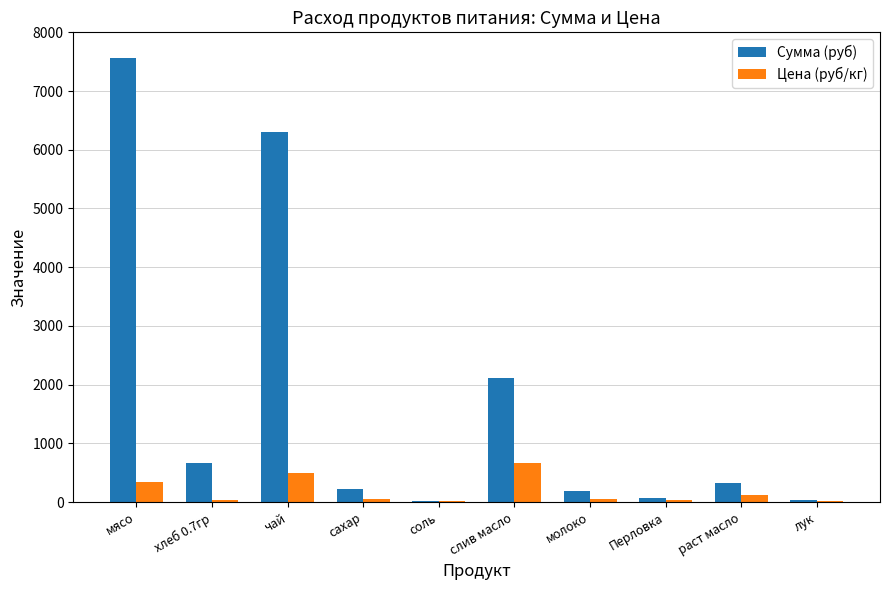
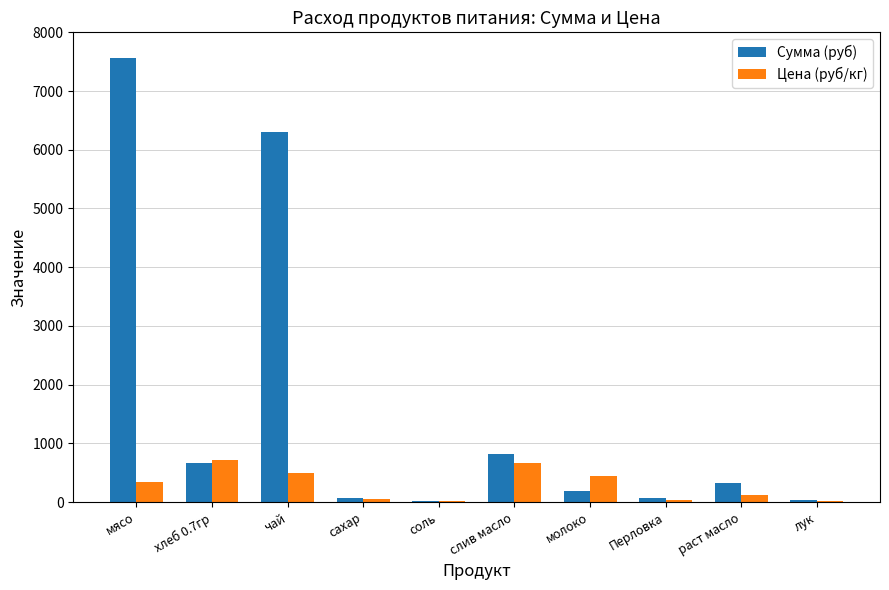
  {
    "Сумма (руб)": {
      "мясо": 7600,
      "хлеб 0.7гр": 700,
      "чай": 6300,
-     "сахар": 200,
-     "слив масло": 2100,
+     "сахар": 100,
+     "слив масло": 800,
      "молоко": 200,
      "Перловка": 100,
      "раст масло": 300
    },
    "Цена (руб/кг)": {
      "мясо": 400,
-     "хлеб 0.7гр": 0,
+     "хлеб 0.7гр": 700,
      "чай": 500,
      "сахар": 100,
      "слив масло": 700,
-     "молоко": 0,
+     "молоко": 400,
      "раст масло": 100
    }
  }
